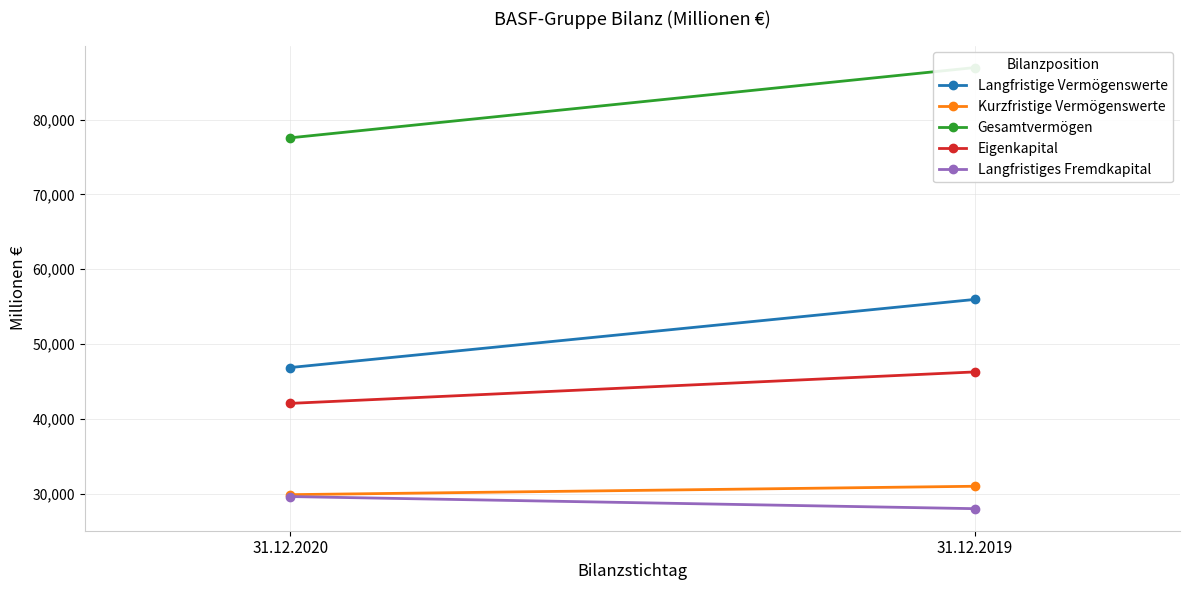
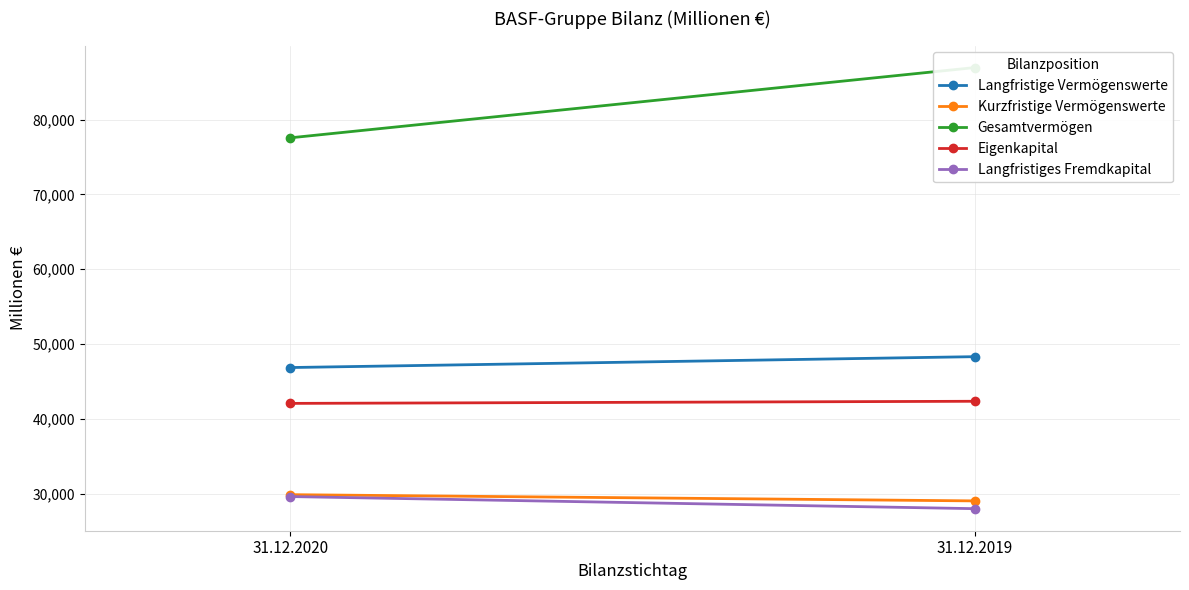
  {
    "Langfristige Vermögenswerte": {
      "31.12.2020": "47,000",
-     "31.12.2019": "56,000"
+     "31.12.2019": "48,000"
    },
    "Kurzfristige Vermögenswerte": {
-     "31.12.2019": "31,000"
+     "31.12.2019": "29,000"
    },
    "Gesamtvermögen": {
      "31.12.2020": "78,000"
    },
    "Eigenkapital": {
      "31.12.2020": "42,000",
-     "31.12.2019": "46,000"
+     "31.12.2019": "42,000"
    },
    "Langfristiges Fremdkapital": {
      "31.12.2019": "28,000"
    }
  }
